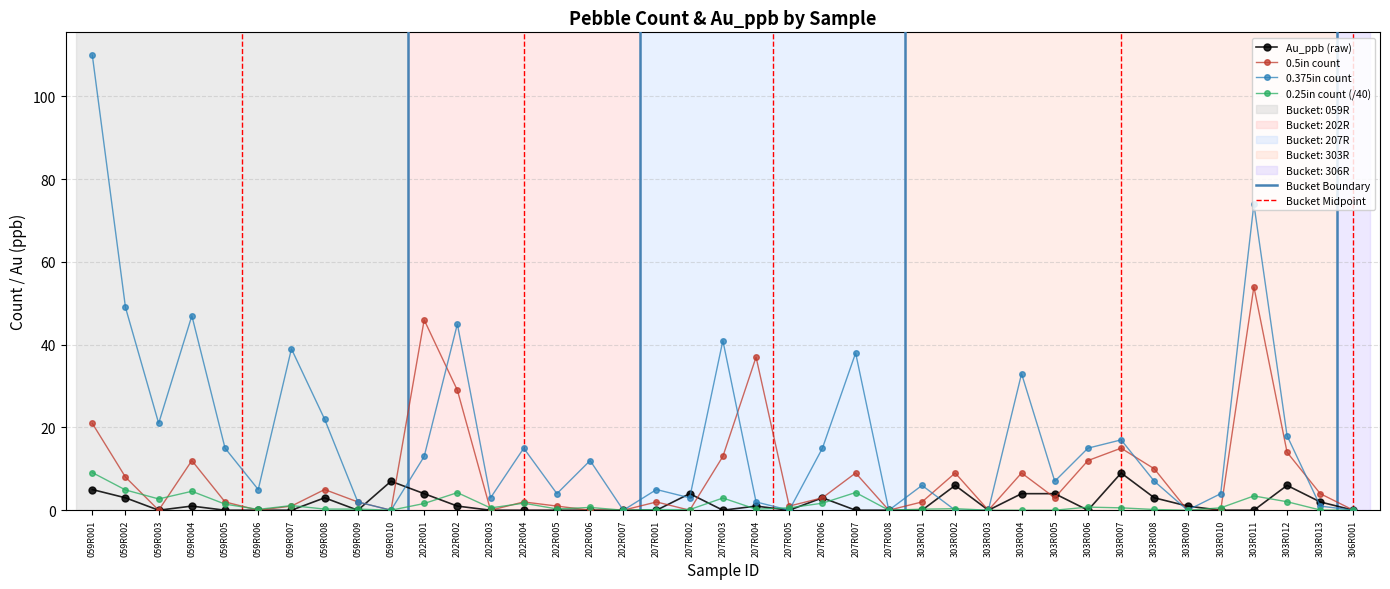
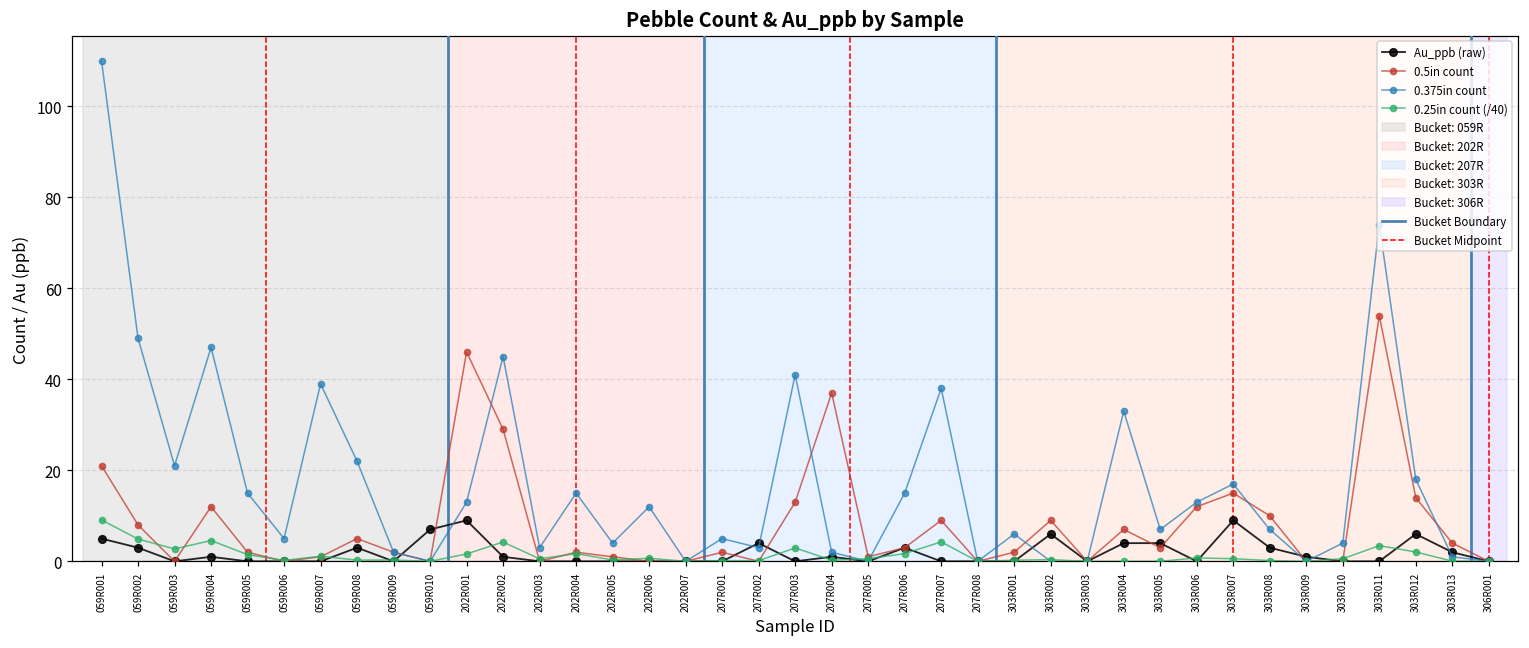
  {
    "Au_ppb (raw)": {
      "059R001": 5,
      "059R002": 3,
      "059R004": 1,
      "059R005": 0,
      "059R007": 0,
      "059R008": 3,
      "059R010": 7,
-     "202R001": 4,
+     "202R001": 9,
      "202R002": 1,
      "202R004": 0,
      "207R002": 4,
      "207R003": 0,
      "207R004": 1,
      "207R007": 0,
      "303R002": 6,
      "303R004": 4,
      "303R005": 4,
      "303R006": 0,
      "303R007": 9,
      "303R008": 3,
      "303R009": 1,
      "303R011": 0,
      "303R012": 6,
      "303R013": 2
    },
    "0.5in count": {
      "059R001": 21,
      "059R002": 8,
      "059R004": 12,
      "059R008": 5,
      "202R001": 46,
      "202R002": 29,
      "202R005": 1,
      "207R001": 2,
      "207R003": 13,
      "207R004": 37,
      "207R007": 9,
      "303R001": 2,
      "303R002": 9,
-     "303R004": 9,
+     "303R004": 7,
      "303R005": 3,
      "303R006": 12,
      "303R007": 15,
      "303R008": 10,
      "303R011": 54,
      "303R012": 14,
      "303R013": 4
    },
    "0.375in count": {
      "059R001": 110,
      "059R002": 49,
      "059R003": 21,
      "059R004": 47,
      "059R005": 15,
      "059R006": 5,
      "059R007": 39,
      "059R008": 22,
      "202R001": 13,
      "202R002": 45,
      "202R003": 3,
      "202R004": 15,
      "202R005": 4,
      "202R006": 12,
      "207R001": 5,
      "207R002": 3,
      "207R003": 41,
      "207R004": 2,
      "207R006": 15,
      "207R007": 38,
      "303R001": 6,
      "303R004": 33,
      "303R005": 7,
-     "303R006": 15,
+     "303R006": 13,
      "303R007": 17,
      "303R008": 7,
      "303R010": 4,
      "303R012": 18,
      "303R013": 1
    },
    "0.25in count (/40)": {
      "059R001": 9,
      "059R002": 5,
      "059R003": 3,
      "059R004": 5,
      "059R008": 0,
      "202R001": 2,
      "202R002": 4,
      "202R006": 1,
      "207R003": 3,
      "207R004": 0,
      "207R006": 2,
      "207R007": 4,
      "303R004": 0,
      "303R005": 0,
      "303R006": 1,
      "303R007": 1,
      "303R008": 0,
      "303R011": 3,
      "303R012": 2,
      "303R013": 0
    }
  }
